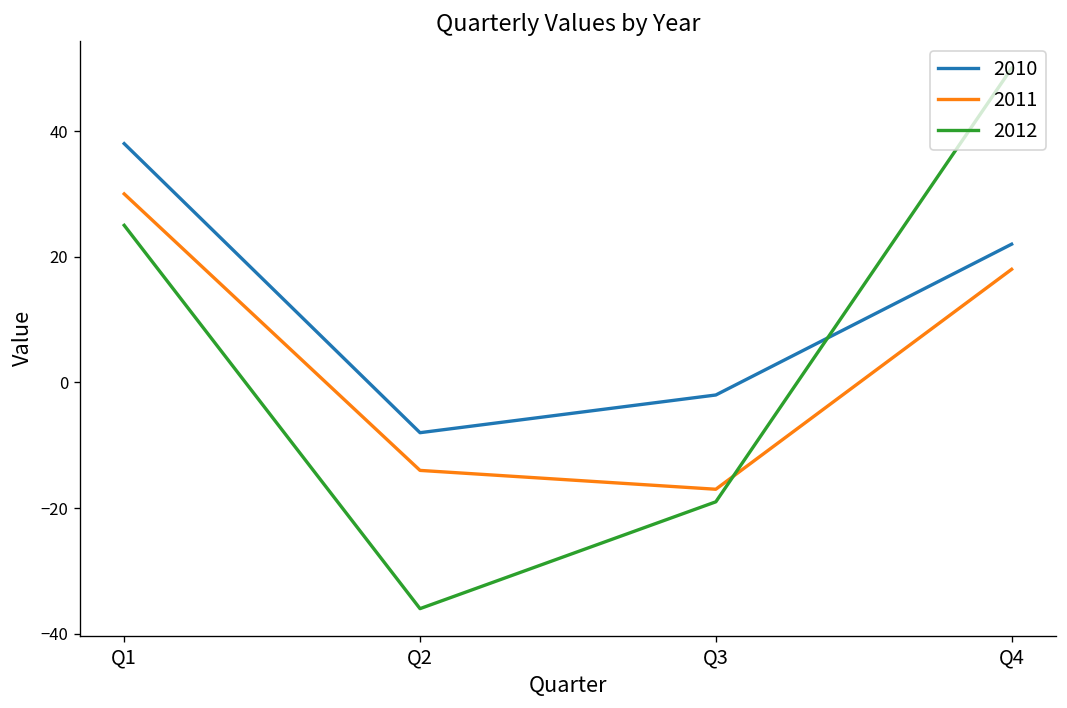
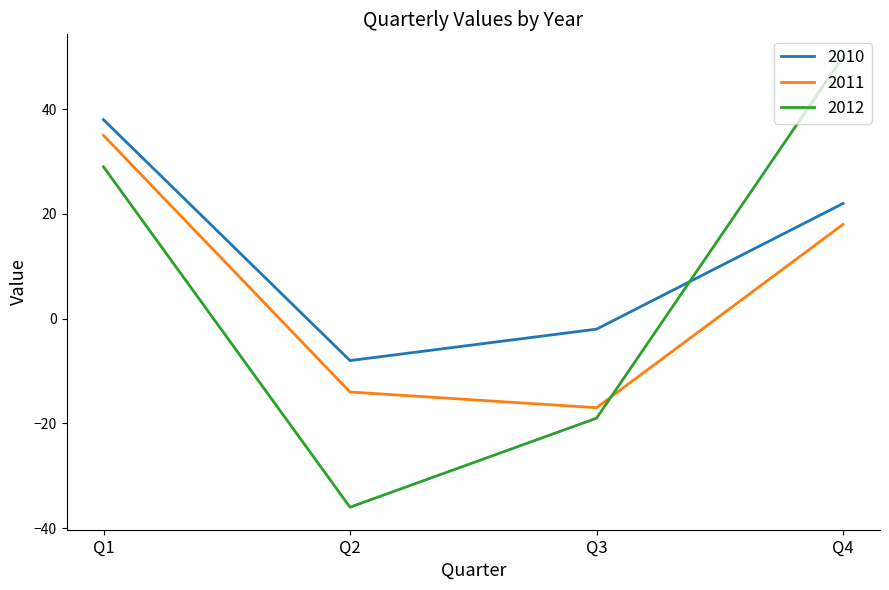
  {
    "2010": {
      "Q1": 38,
      "Q2": -8,
      "Q3": -2,
      "Q4": 22
    },
    "2011": {
-     "Q1": 30,
+     "Q1": 35,
      "Q2": -14,
      "Q3": -17,
      "Q4": 18
    },
    "2012": {
-     "Q1": 25,
+     "Q1": 29,
      "Q2": -36,
      "Q3": -19
    }
  }
